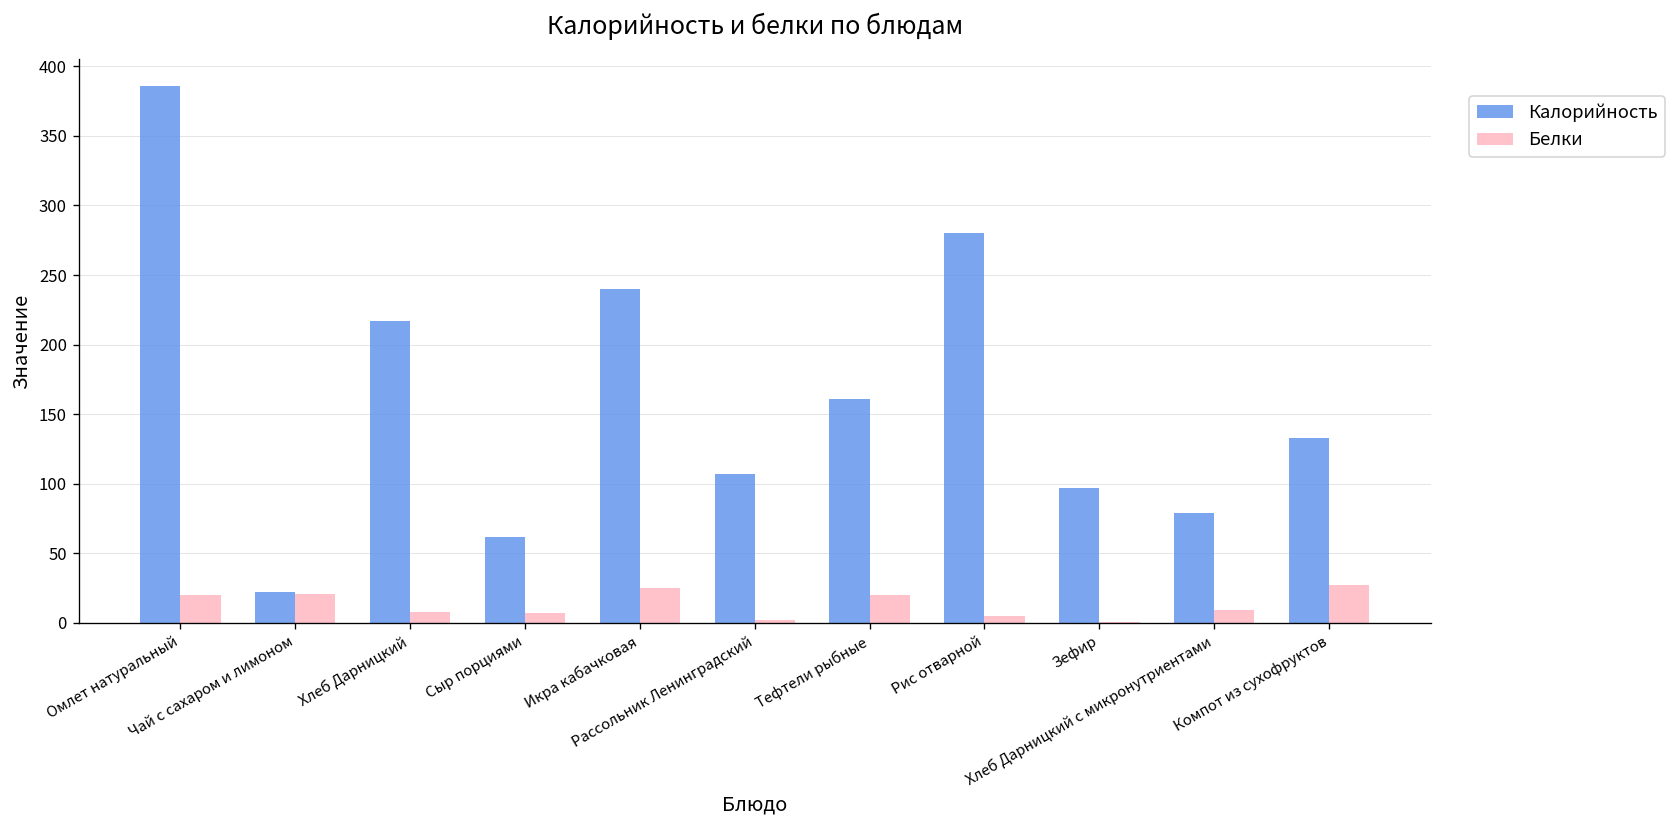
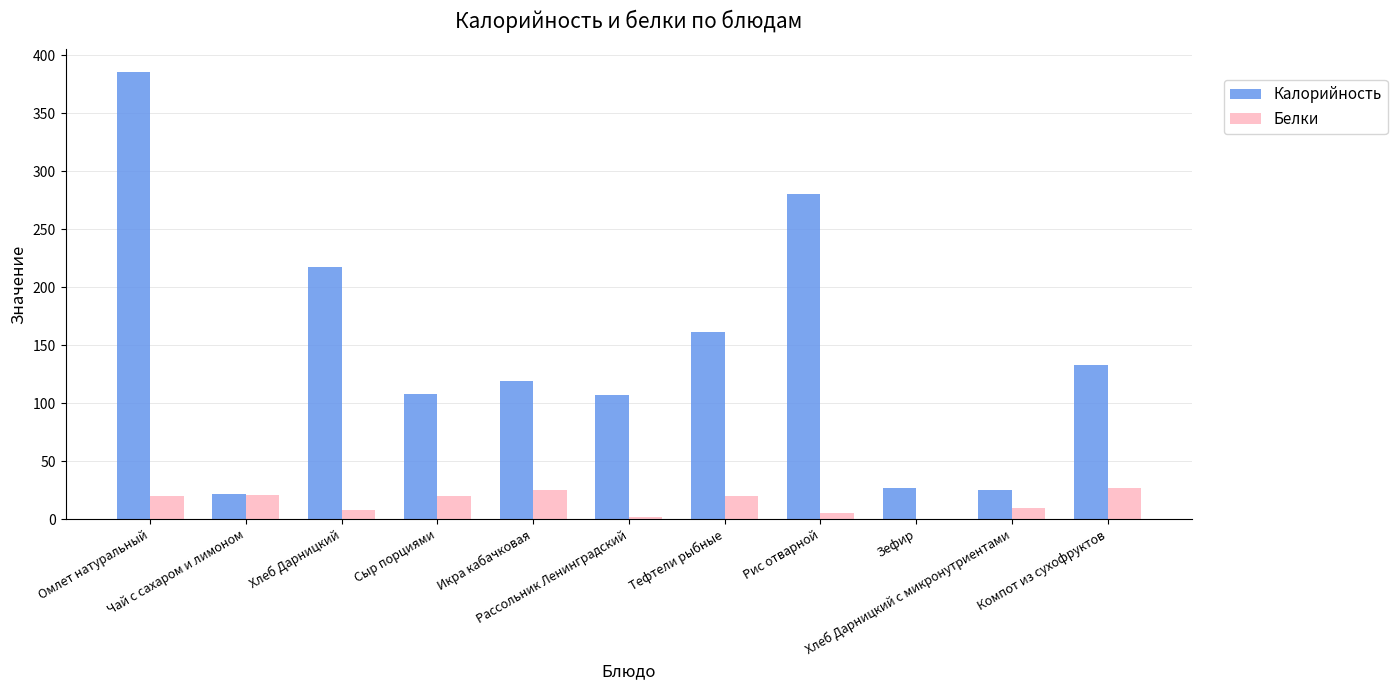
  {
    "Калорийность": {
      "Омлет натуральный": 386,
      "Чай с сахаром и лимоном": 22,
      "Хлеб Дарницкий": 217,
-     "Сыр порциями": 62,
-     "Икра кабачковая": 240,
+     "Сыр порциями": 108,
+     "Икра кабачковая": 119,
      "Рассольник Ленинградский": 107,
      "Тефтели рыбные": 161,
      "Рис отварной": 280,
-     "Зефир": 97,
-     "Хлеб Дарницкий с микронутриентами": 79,
+     "Зефир": 27,
+     "Хлеб Дарницкий с микронутриентами": 25,
      "Компот из сухофруктов": 133
    },
    "Белки": {
      "Омлет натуральный": 20,
      "Чай с сахаром и лимоном": 21,
      "Хлеб Дарницкий": 8,
-     "Сыр порциями": 7,
+     "Сыр порциями": 20,
      "Икра кабачковая": 25,
      "Тефтели рыбные": 20,
      "Рис отварной": 5,
      "Хлеб Дарницкий с микронутриентами": 10,
      "Компот из сухофруктов": 27
    }
  }
